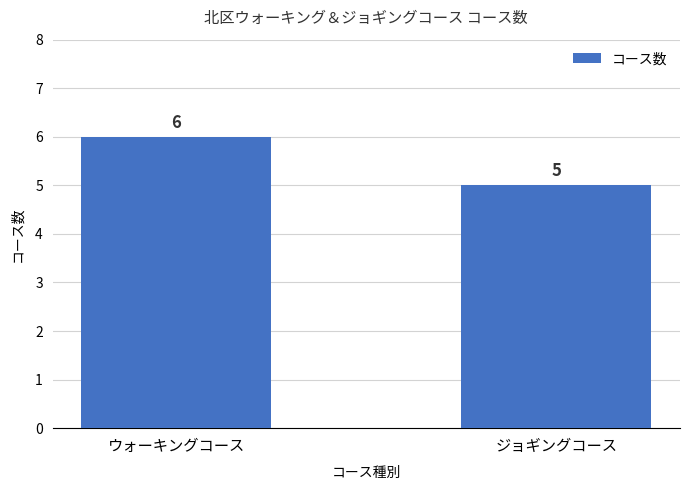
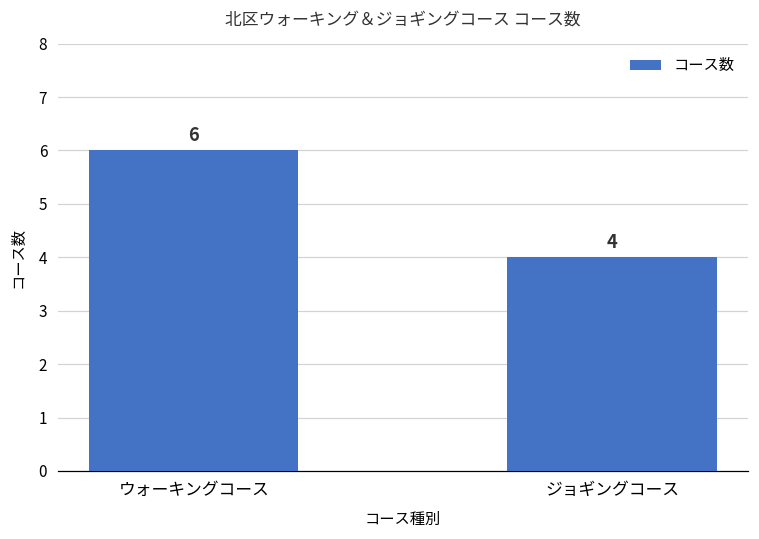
  {
    "ウォーキングコース": 6,
-   "ジョギングコース": 5
+   "ジョギングコース": 4
  }
